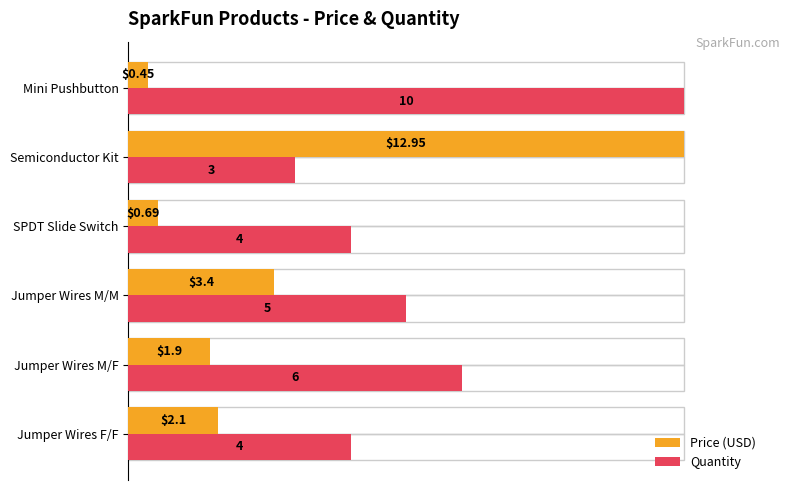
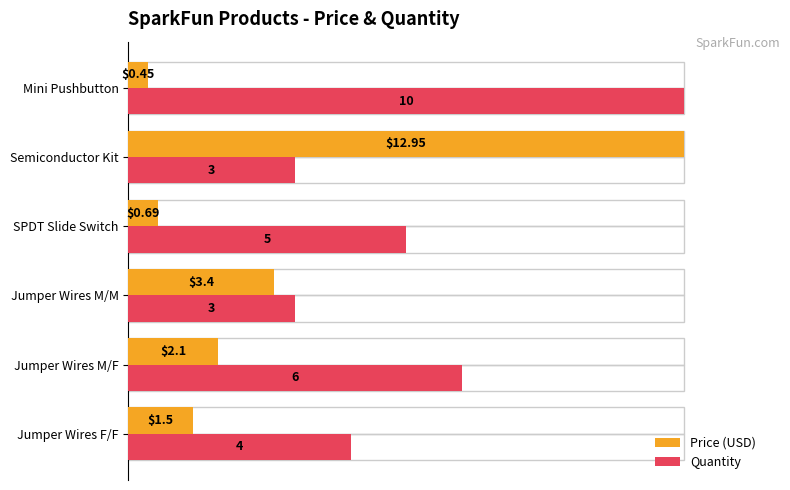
  {
    "Price (USD)": {
-     "Jumper Wires M/F": "$1.9",
-     "Jumper Wires F/F": "$2.1"
+     "Jumper Wires M/F": "$2.1",
+     "Jumper Wires F/F": "$1.5"
    },
    "Quantity": {
-     "SPDT Slide Switch": "4",
-     "Jumper Wires M/M": "5"
+     "SPDT Slide Switch": "5",
+     "Jumper Wires M/M": "3"
    }
  }
